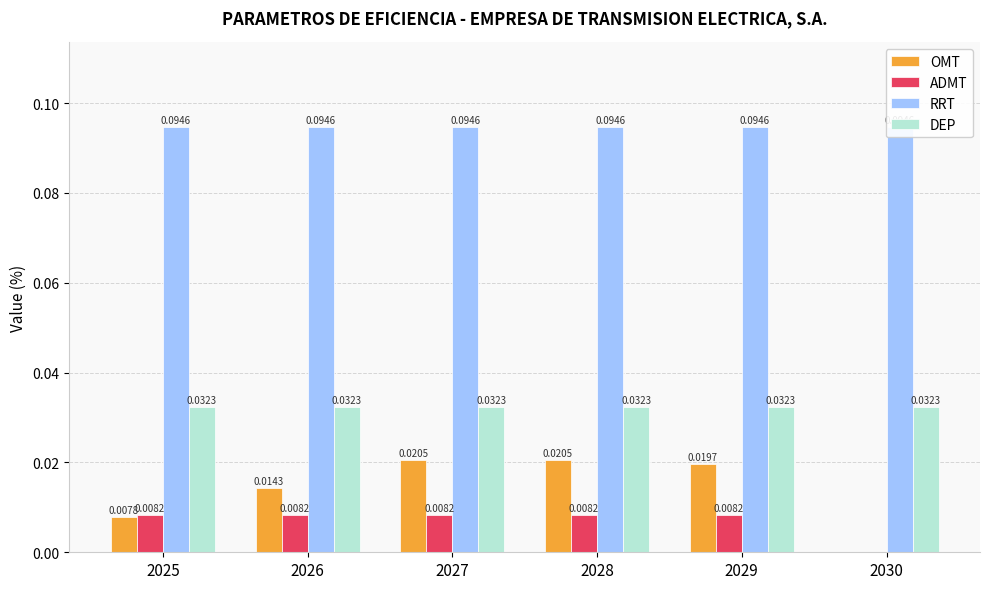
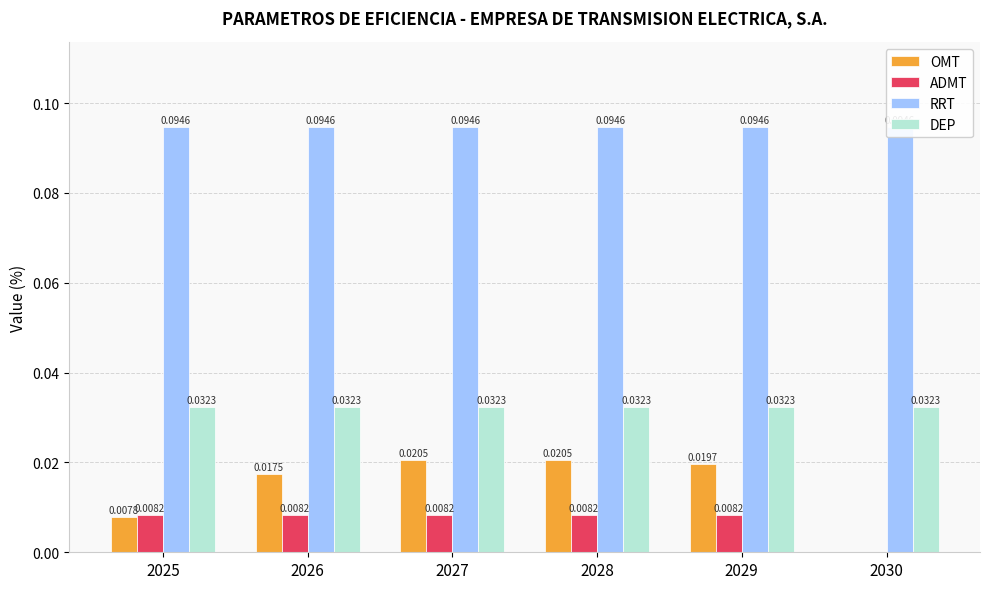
  {
    "OMT": {
      "2025": 0.0078,
-     "2026": 0.0143,
+     "2026": 0.0175,
      "2027": 0.0205,
      "2028": 0.0205,
      "2029": 0.0197
    },
    "ADMT": {
      "2025": 0.0082,
      "2026": 0.0082,
      "2027": 0.0082,
      "2028": 0.0082,
      "2029": 0.0082
    }
  }
